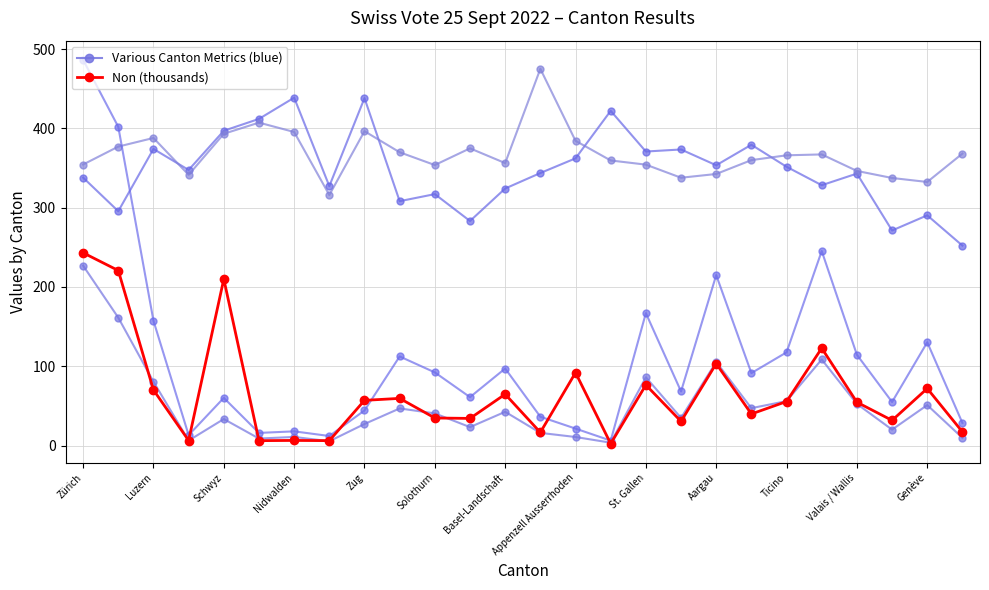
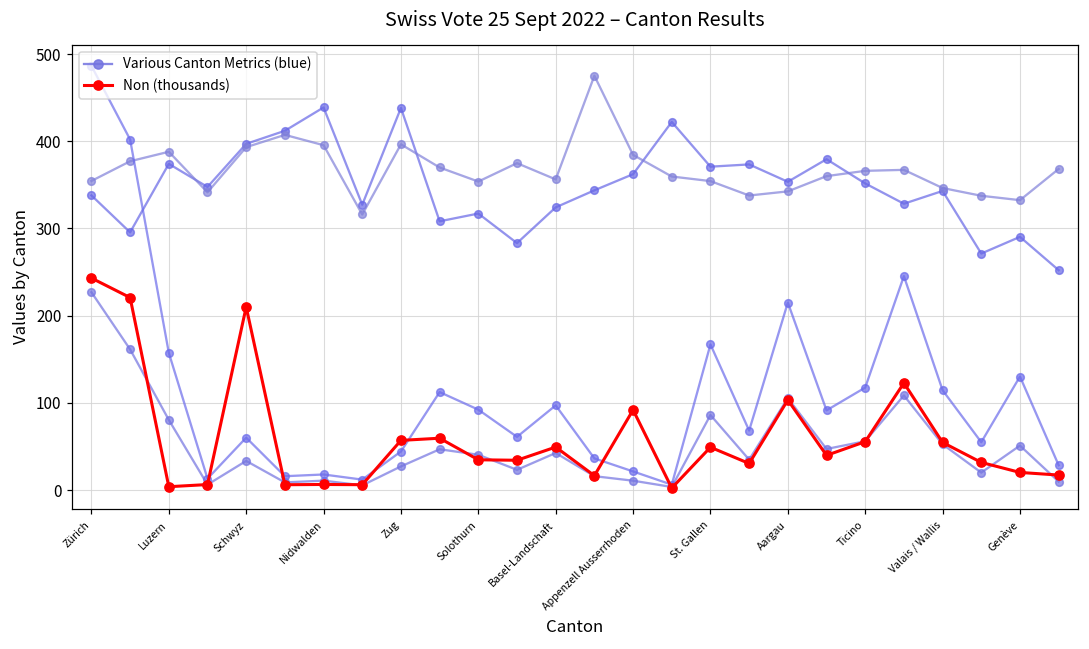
  {
    "Non (thousands)": {
      "Zürich": 240,
-     "Luzern": 70,
+     "Luzern": 0,
      "Schwyz": 210,
      "Nidwalden": 10,
      "Zug": 60,
      "Solothurn": 30,
-     "Basel-Landschaft": 60,
+     "Basel-Landschaft": 50,
      "Appenzell Ausserrhoden": 90,
-     "St. Gallen": 80,
-     "Genève": 70
+     "St. Gallen": 50,
+     "Genève": 20
    }
  }
